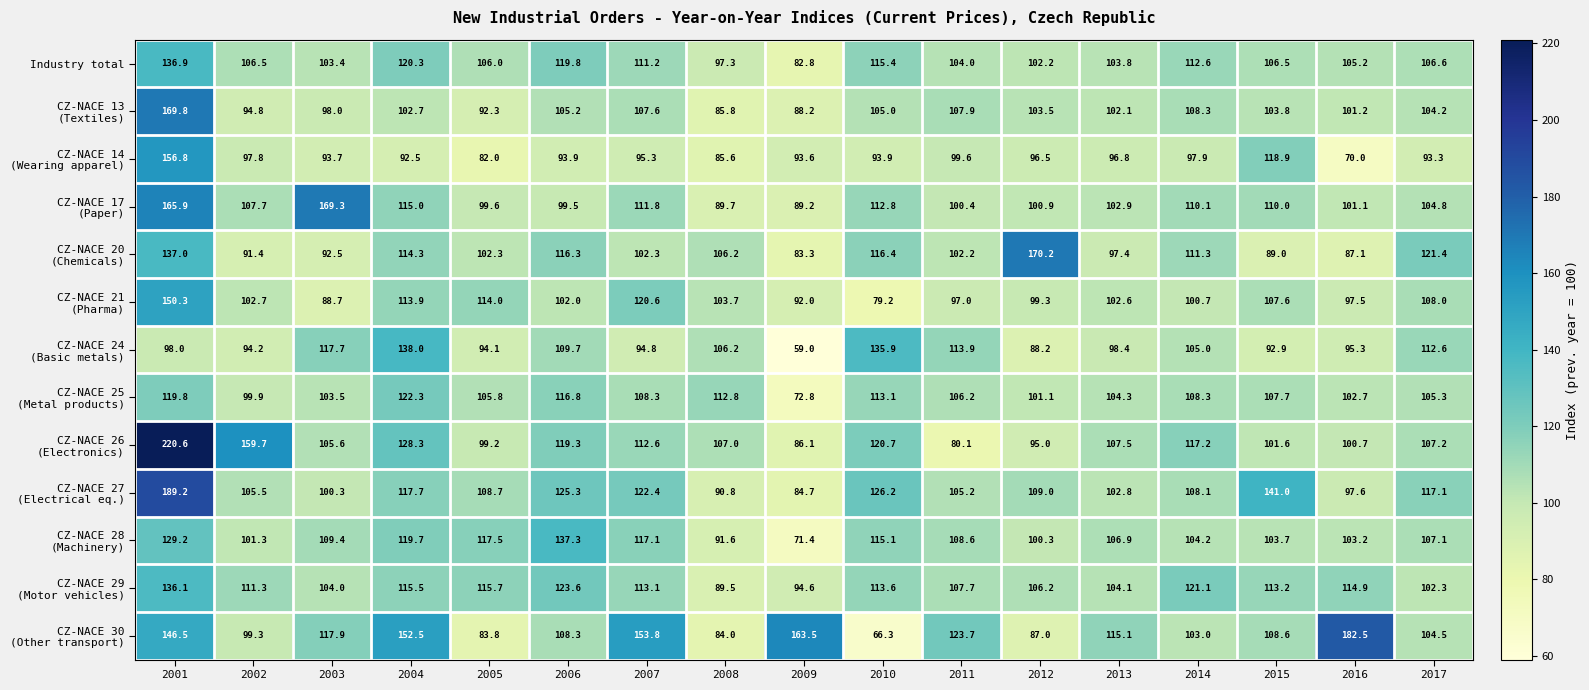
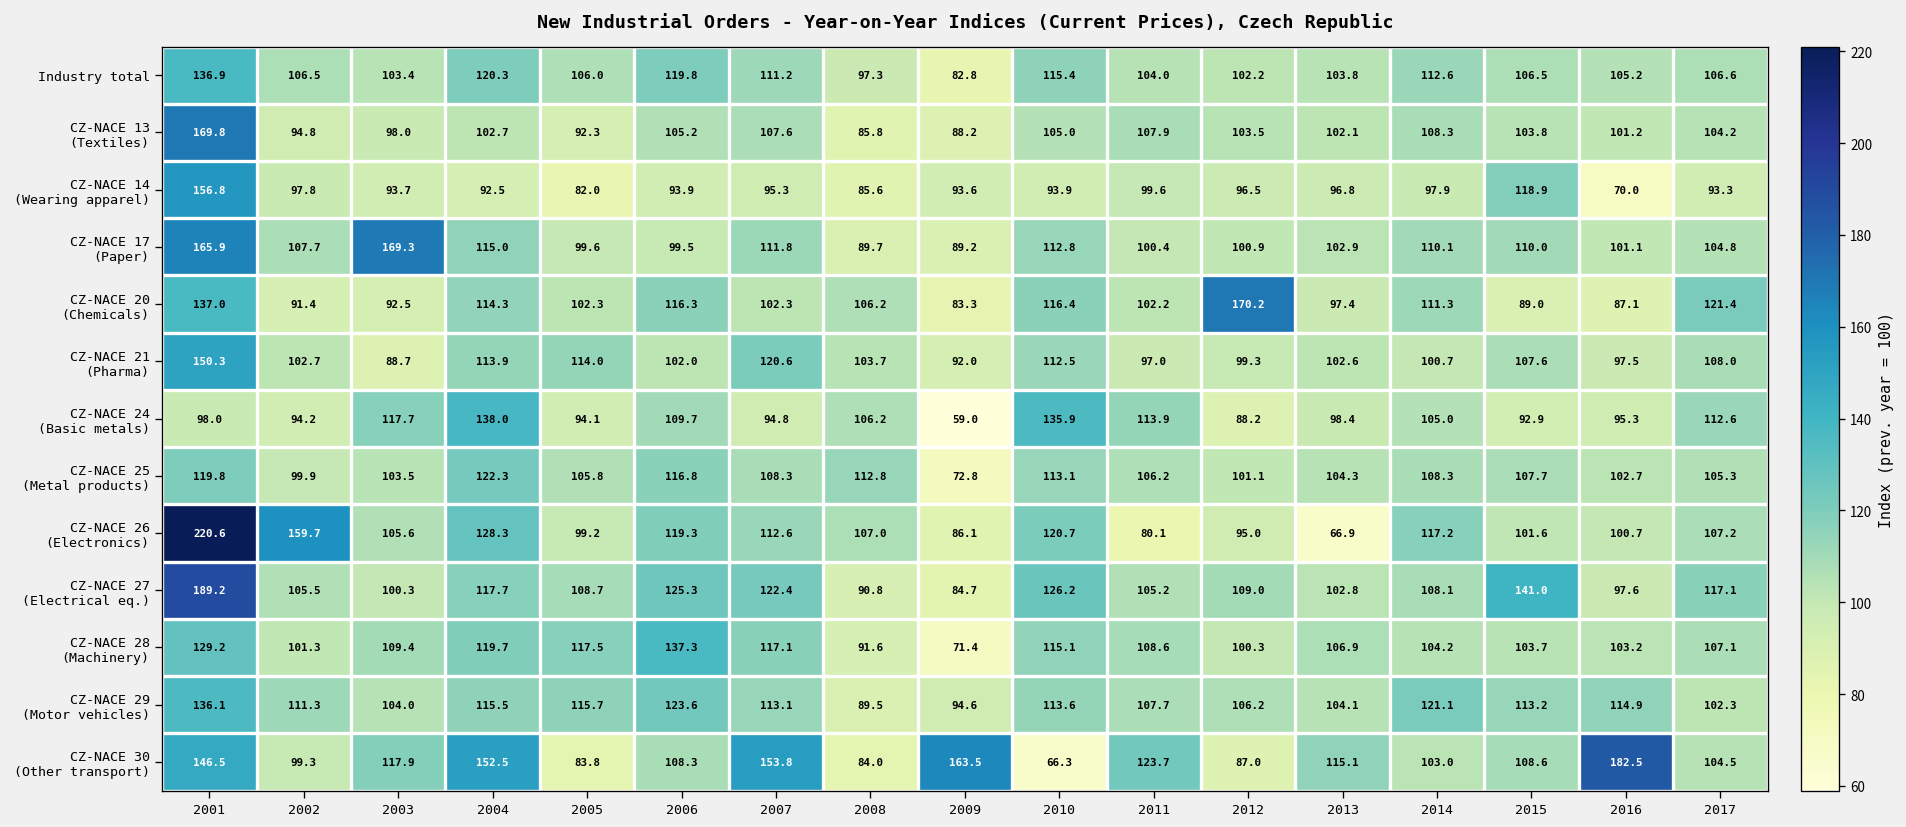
  {
    "CZ-NACE 21 (Pharma)": {
      "2001": 150.3,
      "2002": 102.7,
      "2003": 88.7,
      "2004": 113.9,
      "2005": 114.0,
      "2006": 102.0,
      "2007": 120.6,
      "2008": 103.7,
      "2009": 92.0,
-     "2010": 79.2,
+     "2010": 112.5,
      "2011": 97.0,
      "2012": 99.3,
      "2013": 102.6,
      "2014": 100.7,
      "2015": 107.6,
      "2016": 97.5,
      "2017": 108.0
    },
    "CZ-NACE 26 (Electronics)": {
      "2001": 220.6,
      "2002": 159.7,
      "2003": 105.6,
      "2004": 128.3,
      "2005": 99.2,
      "2006": 119.3,
      "2007": 112.6,
      "2008": 107.0,
      "2009": 86.1,
      "2010": 120.7,
      "2011": 80.1,
      "2012": 95.0,
-     "2013": 107.5,
+     "2013": 66.9,
      "2014": 117.2,
      "2015": 101.6,
      "2016": 100.7,
      "2017": 107.2
    }
  }
